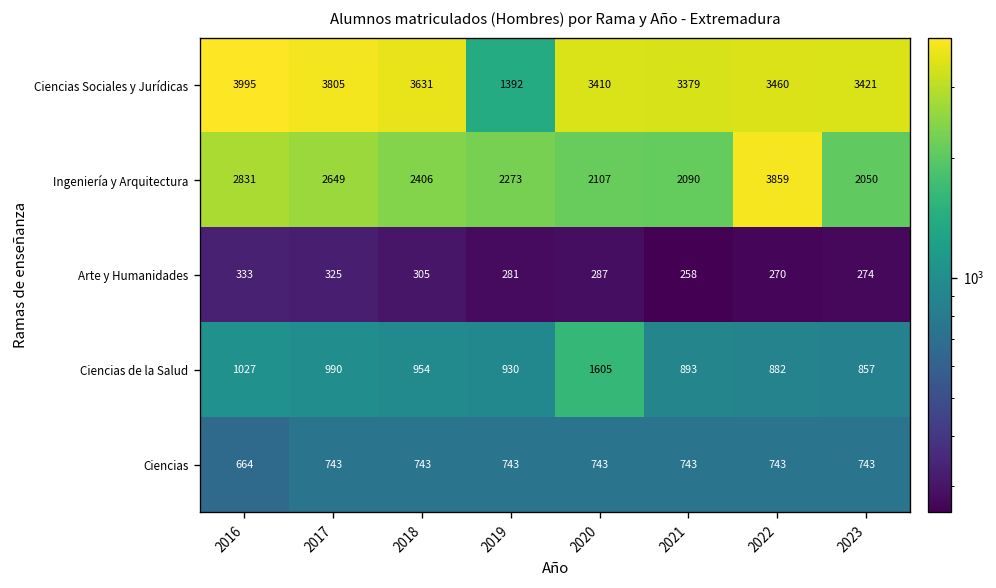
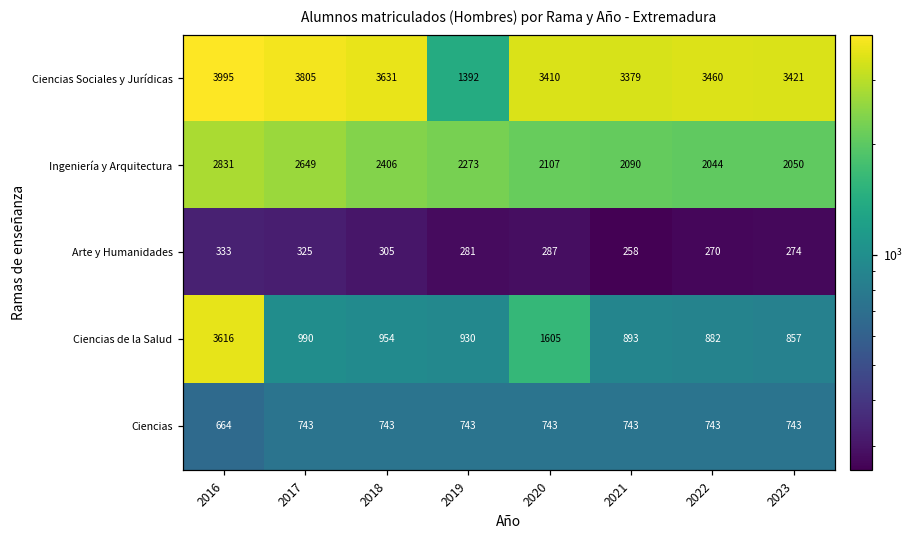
  {
    "Ciencias Sociales y Jurídicas": {
      "2016": 3995,
      "2017": 3805,
      "2018": 3631,
      "2019": 1392,
      "2020": 3410,
      "2021": 3379,
      "2022": 3460,
      "2023": 3421
    },
    "Ingeniería y Arquitectura": {
      "2016": 2831,
      "2017": 2649,
      "2018": 2406,
      "2019": 2273,
      "2020": 2107,
      "2021": 2090,
-     "2022": 3859,
+     "2022": 2044,
      "2023": 2050
    },
    "Arte y Humanidades": {
      "2016": 333,
      "2017": 325,
      "2018": 305,
      "2019": 281,
      "2020": 287,
      "2021": 258,
      "2022": 270,
      "2023": 274
    },
    "Ciencias de la Salud": {
-     "2016": 1027,
+     "2016": 3616,
      "2017": 990,
      "2018": 954,
      "2019": 930,
      "2020": 1605,
      "2021": 893,
      "2022": 882,
      "2023": 857
    },
    "Ciencias": {
      "2016": 664,
      "2017": 743,
      "2018": 743,
      "2019": 743,
      "2020": 743,
      "2021": 743,
      "2022": 743,
      "2023": 743
    }
  }
